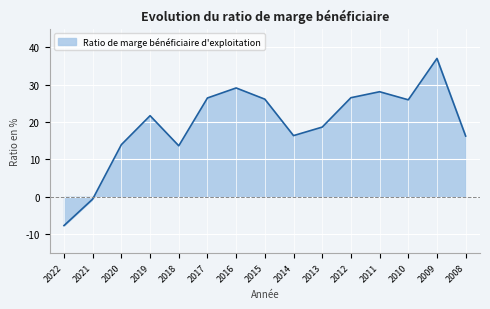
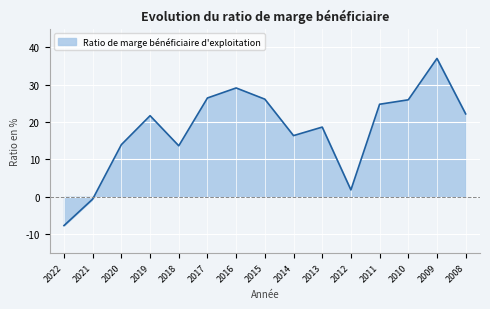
  {
    "Ratio de marge bénéficiaire d'exploitation": {
-     "2012": 27,
-     "2011": 28,
-     "2008": 16
+     "2012": 2,
+     "2011": 25,
+     "2008": 22
    }
  }
